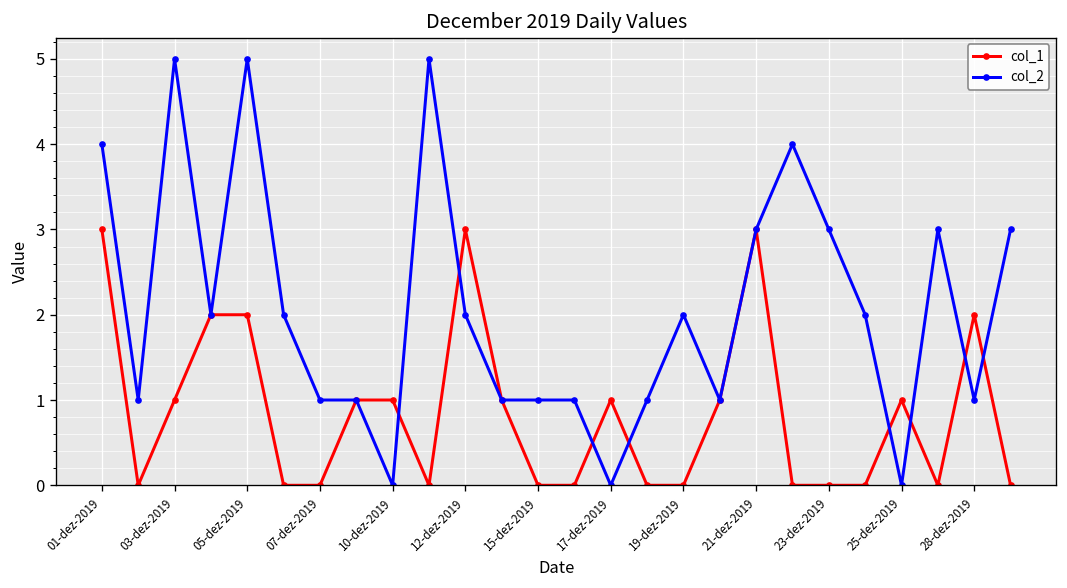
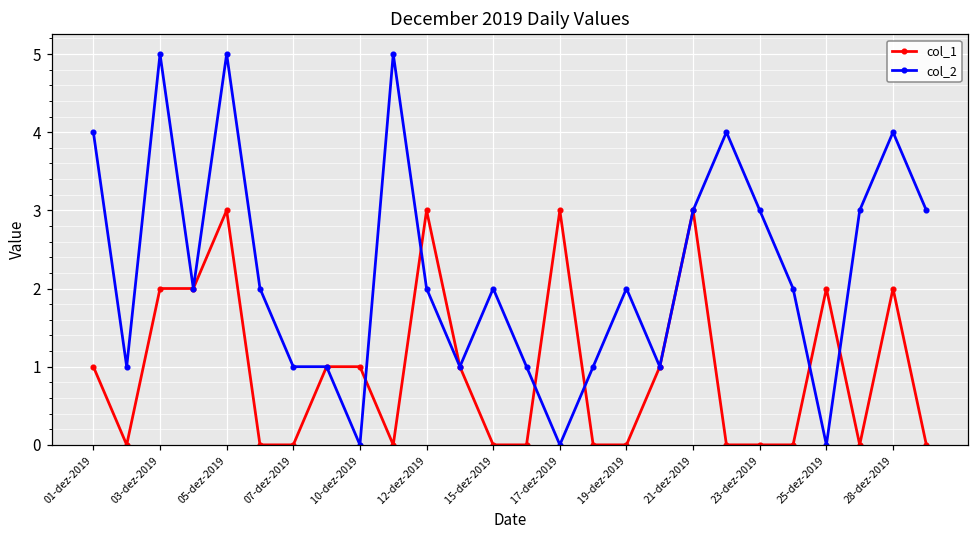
  {
    "col_1": {
-     "01-dez-2019": 3,
-     "03-dez-2019": 1,
-     "05-dez-2019": 2,
+     "01-dez-2019": 1,
+     "03-dez-2019": 2,
+     "05-dez-2019": 3,
      "07-dez-2019": 0,
      "10-dez-2019": 1,
      "12-dez-2019": 3,
      "15-dez-2019": 0,
-     "17-dez-2019": 1,
+     "17-dez-2019": 3,
      "19-dez-2019": 0,
      "23-dez-2019": 0,
-     "25-dez-2019": 1,
+     "25-dez-2019": 2,
      "28-dez-2019": 2
    },
    "col_2": {
      "01-dez-2019": 4,
      "03-dez-2019": 5,
      "05-dez-2019": 5,
      "07-dez-2019": 1,
      "10-dez-2019": 0,
      "12-dez-2019": 2,
-     "15-dez-2019": 1,
+     "15-dez-2019": 2,
      "17-dez-2019": 0,
      "19-dez-2019": 2,
      "23-dez-2019": 3,
      "25-dez-2019": 0,
-     "28-dez-2019": 1
+     "28-dez-2019": 4
    }
  }
